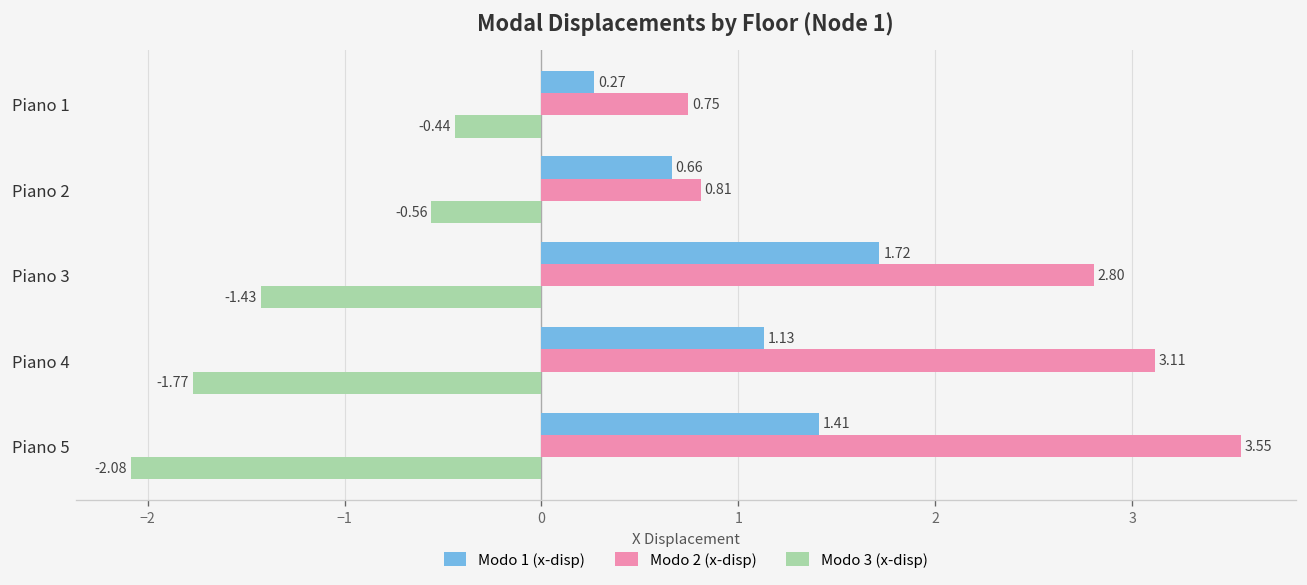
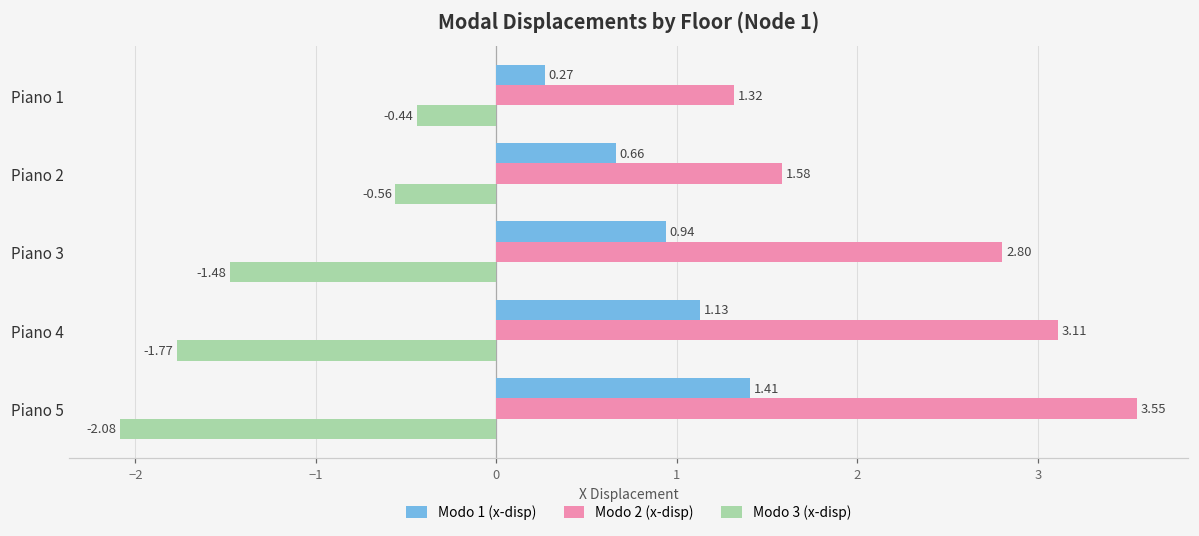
  {
    "Modo 1 (x-disp)": {
      "Piano 1": 0.27,
      "Piano 2": 0.66,
-     "Piano 3": 1.72,
+     "Piano 3": 0.94,
      "Piano 4": 1.13,
      "Piano 5": 1.41
    },
    "Modo 2 (x-disp)": {
-     "Piano 1": 0.75,
-     "Piano 2": 0.81,
+     "Piano 1": 1.32,
+     "Piano 2": 1.58,
      "Piano 3": 2.80,
      "Piano 4": 3.11,
      "Piano 5": 3.55
    },
    "Modo 3 (x-disp)": {
      "Piano 1": -0.44,
      "Piano 2": -0.56,
-     "Piano 3": -1.43,
+     "Piano 3": -1.48,
      "Piano 4": -1.77,
      "Piano 5": -2.08
    }
  }
